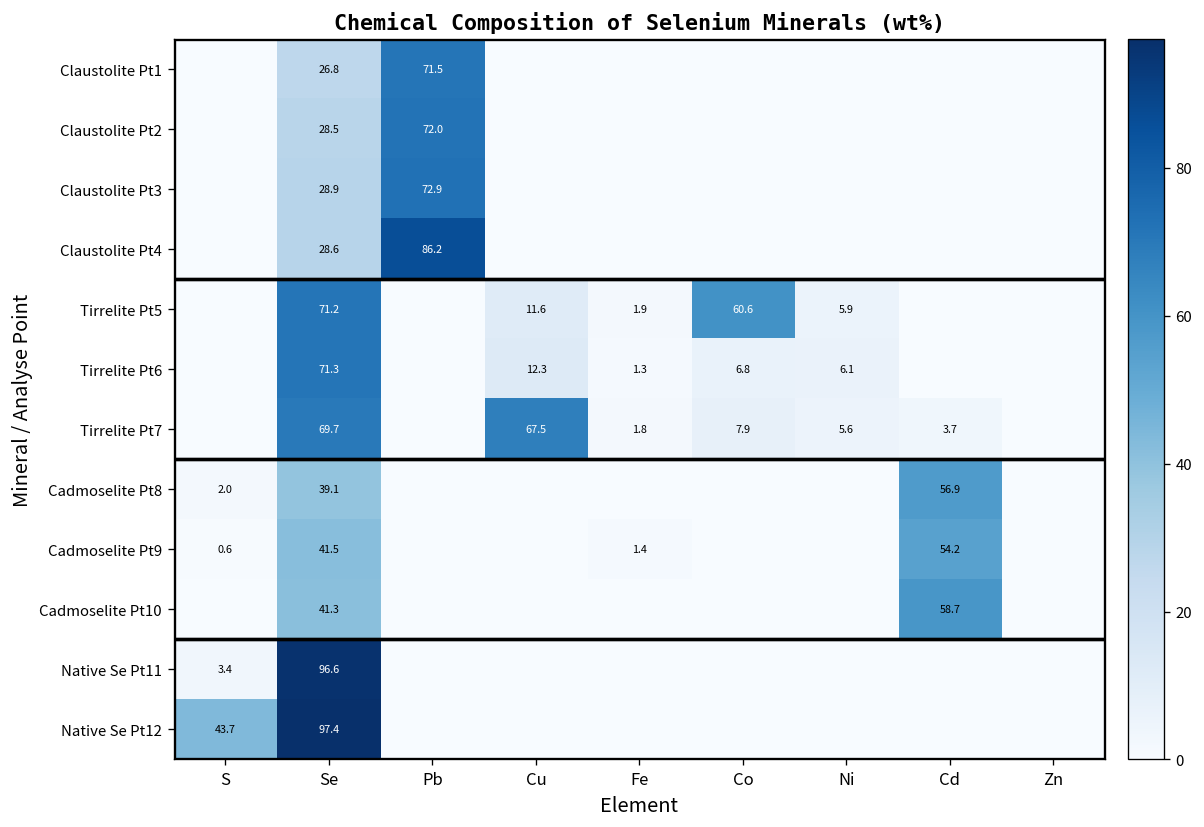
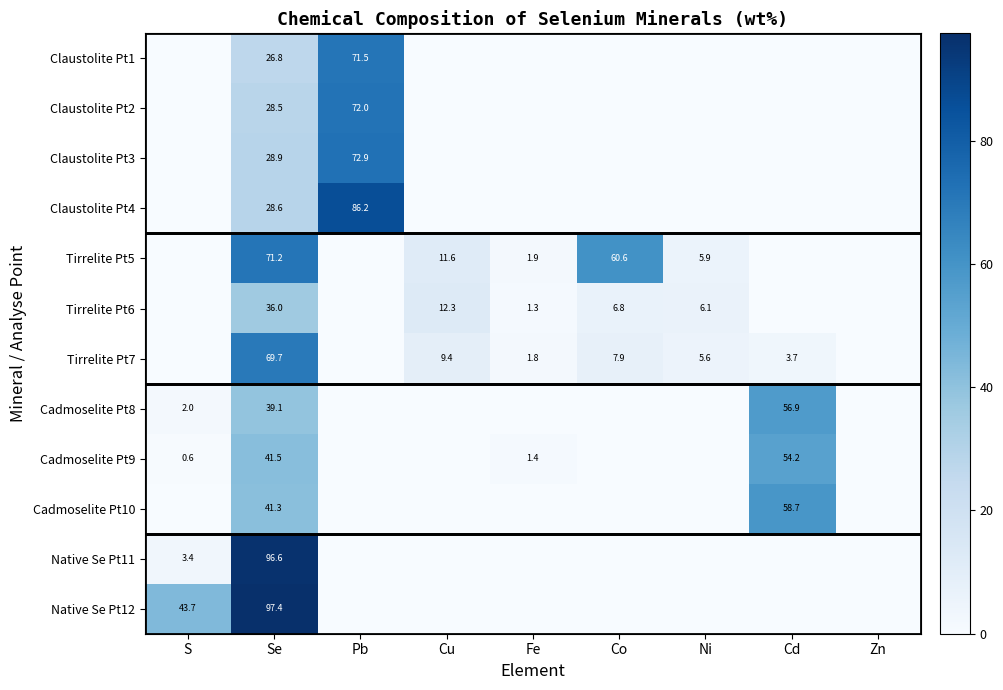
  {
    "Claustolite Pt1": {
      "Se": 26.8,
      "Pb": 71.5
    },
    "Claustolite Pt2": {
      "Se": 28.5,
      "Pb": 72.0
    },
    "Claustolite Pt3": {
      "Se": 28.9,
      "Pb": 72.9
    },
    "Claustolite Pt4": {
      "Se": 28.6,
      "Pb": 86.2
    },
    "Tirrelite Pt5": {
      "Se": 71.2,
      "Cu": 11.6,
      "Fe": 1.9,
      "Co": 60.6,
      "Ni": 5.9
    },
    "Tirrelite Pt6": {
-     "Se": 71.3,
+     "Se": 36.0,
      "Cu": 12.3,
      "Fe": 1.3,
      "Co": 6.8,
      "Ni": 6.1
    },
    "Tirrelite Pt7": {
      "Se": 69.7,
-     "Cu": 67.5,
+     "Cu": 9.4,
      "Fe": 1.8,
      "Co": 7.9,
      "Ni": 5.6,
      "Cd": 3.7
    },
    "Cadmoselite Pt8": {
      "S": 2.0,
      "Se": 39.1,
      "Cd": 56.9
    },
    "Cadmoselite Pt9": {
      "S": 0.6,
      "Se": 41.5,
      "Fe": 1.4,
      "Cd": 54.2
    },
    "Cadmoselite Pt10": {
      "Se": 41.3,
      "Cd": 58.7
    },
    "Native Se Pt11": {
      "S": 3.4,
      "Se": 96.6
    },
    "Native Se Pt12": {
      "S": 43.7,
      "Se": 97.4
    }
  }
